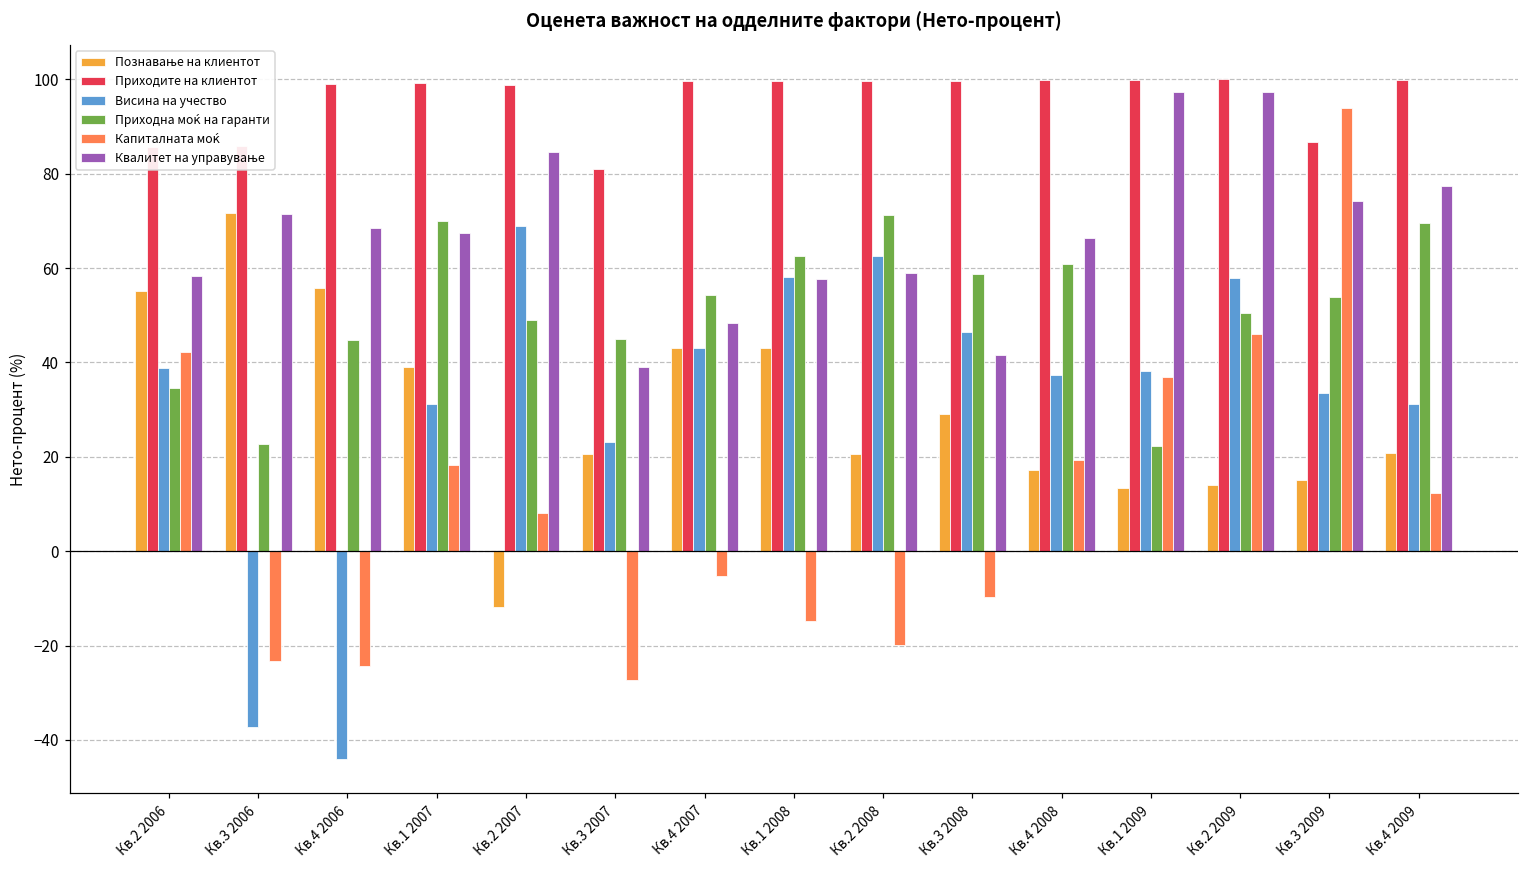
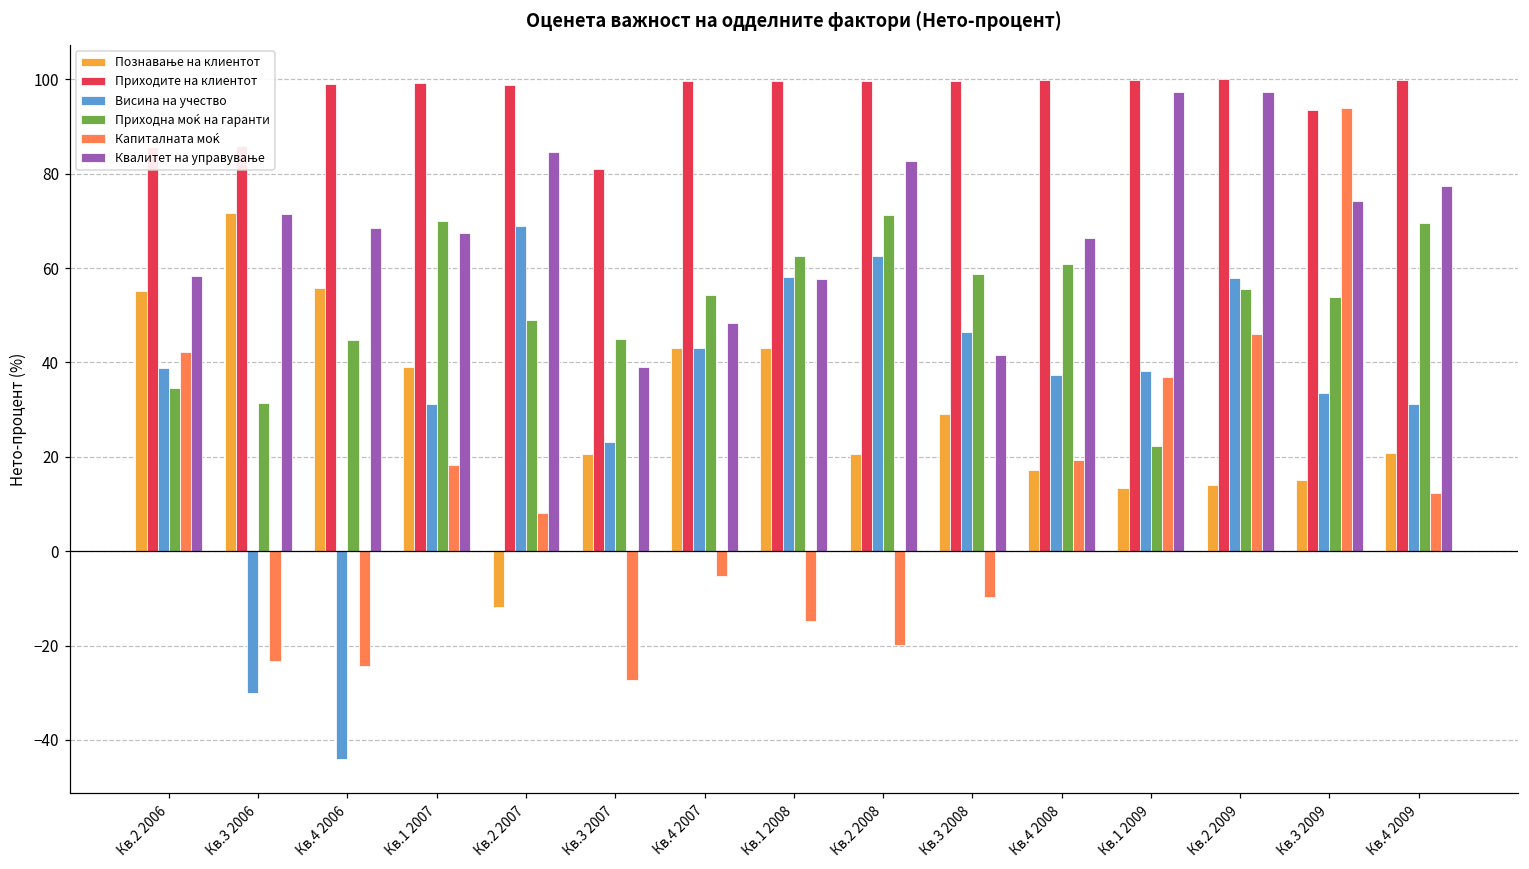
  {
    "Приходите на клиентот": {
      "Кв.4 2006": 99,
      "Кв.1 2007": 99,
      "Кв.2 2007": 99,
      "Кв.3 2007": 81,
      "Кв.4 2007": 100,
      "Кв.1 2008": 100,
      "Кв.2 2008": 100,
      "Кв.3 2008": 100,
      "Кв.4 2008": 100,
      "Кв.1 2009": 100,
      "Кв.2 2009": 100,
-     "Кв.3 2009": 87,
+     "Кв.3 2009": 94,
      "Кв.4 2009": 100
    },
    "Висина на учество": {
      "Кв.2 2006": 39,
-     "Кв.3 2006": -37,
+     "Кв.3 2006": -30,
      "Кв.4 2006": -44,
      "Кв.1 2007": 31,
      "Кв.2 2007": 69,
      "Кв.3 2007": 23,
      "Кв.4 2007": 43,
      "Кв.1 2008": 58,
      "Кв.2 2008": 63,
      "Кв.3 2008": 47,
      "Кв.4 2008": 37,
      "Кв.1 2009": 38,
      "Кв.2 2009": 58,
      "Кв.3 2009": 34,
      "Кв.4 2009": 31
    },
    "Приходна моќ на гаранти": {
      "Кв.2 2006": 35,
-     "Кв.3 2006": 23,
+     "Кв.3 2006": 31,
      "Кв.4 2006": 45,
      "Кв.1 2007": 70,
      "Кв.2 2007": 49,
      "Кв.3 2007": 45,
      "Кв.4 2007": 54,
      "Кв.1 2008": 63,
      "Кв.2 2008": 71,
      "Кв.3 2008": 59,
      "Кв.4 2008": 61,
      "Кв.1 2009": 22,
-     "Кв.2 2009": 51,
+     "Кв.2 2009": 56,
      "Кв.3 2009": 54,
      "Кв.4 2009": 70
    },
    "Квалитет на управување": {
      "Кв.2 2006": 58,
      "Кв.3 2006": 71,
      "Кв.4 2006": 69,
      "Кв.1 2007": 67,
      "Кв.2 2007": 85,
      "Кв.3 2007": 39,
      "Кв.4 2007": 48,
      "Кв.1 2008": 58,
-     "Кв.2 2008": 59,
+     "Кв.2 2008": 83,
      "Кв.3 2008": 42,
      "Кв.4 2008": 66,
      "Кв.1 2009": 97,
      "Кв.2 2009": 97,
      "Кв.3 2009": 74,
      "Кв.4 2009": 77
    }
  }
